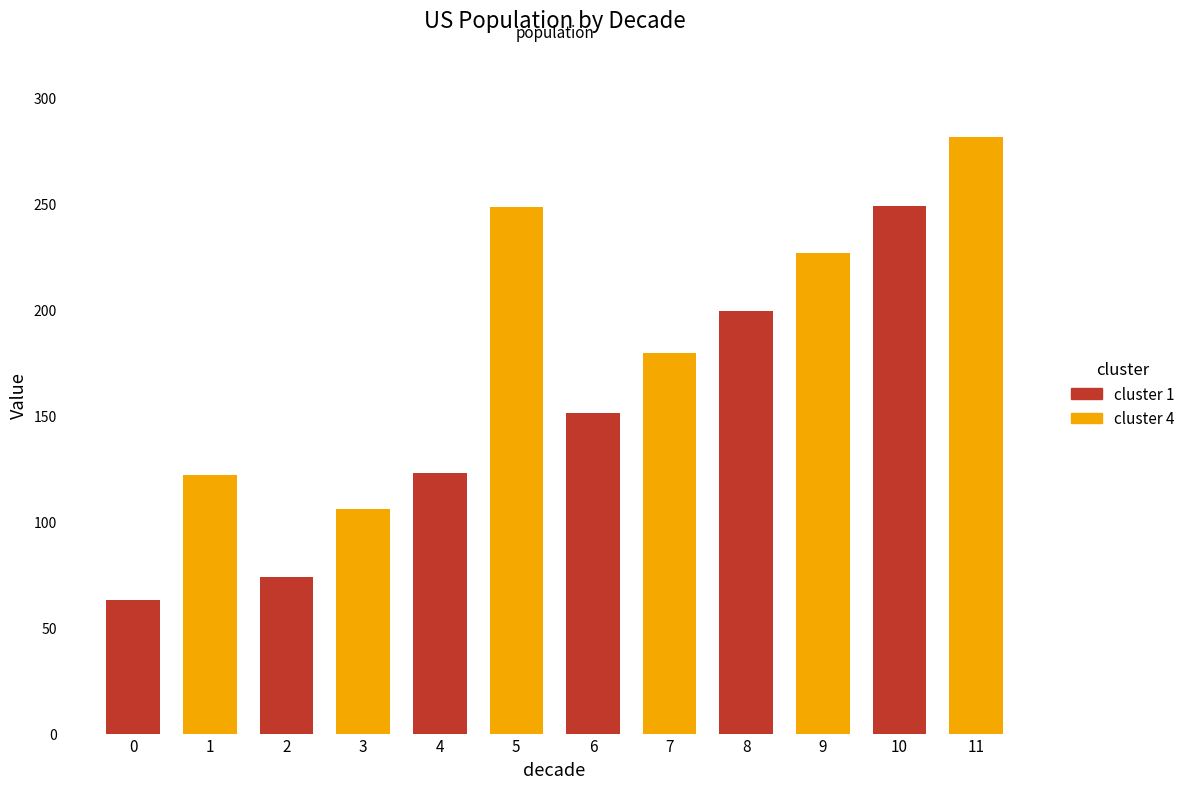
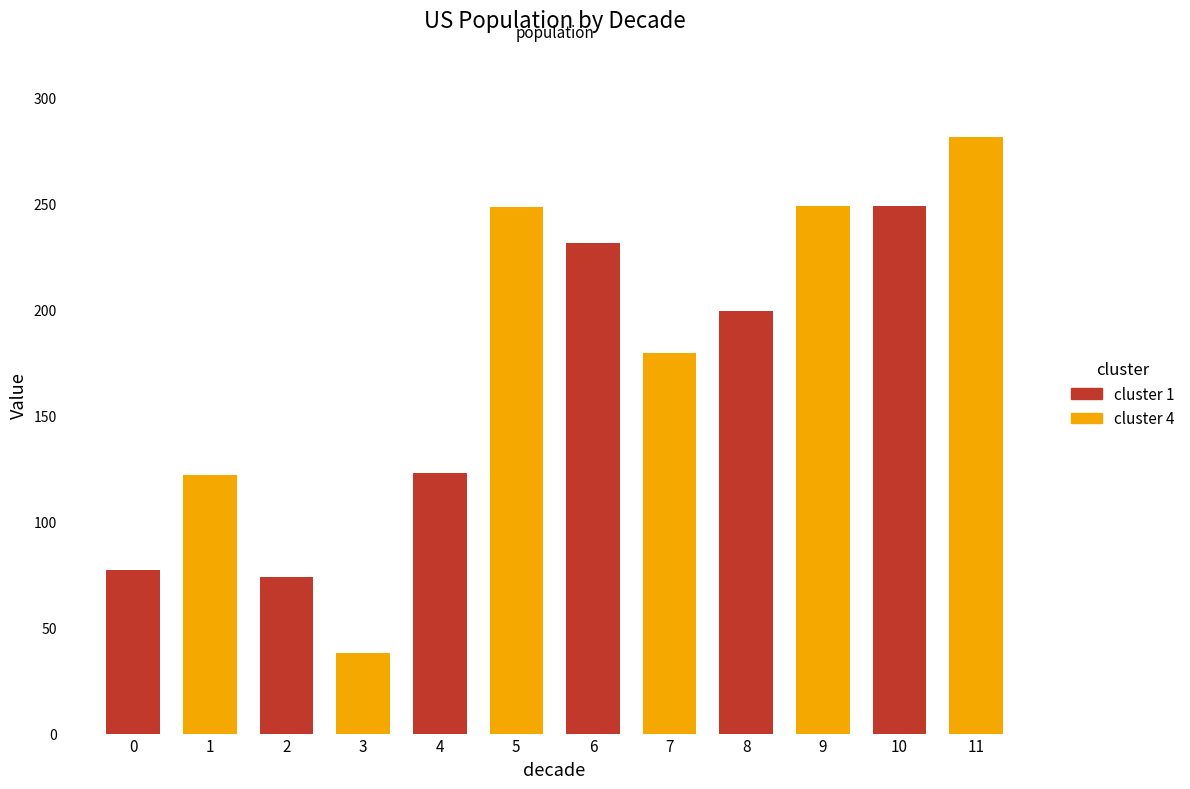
  {
-   "0": 63,
+   "0": 77,
    "1": 122,
    "2": 74,
-   "3": 106,
+   "3": 38,
    "4": 123,
    "5": 248,
-   "6": 151,
+   "6": 231,
    "7": 179,
    "8": 199,
-   "9": 227,
+   "9": 249,
    "10": 249,
    "11": 281
  }
